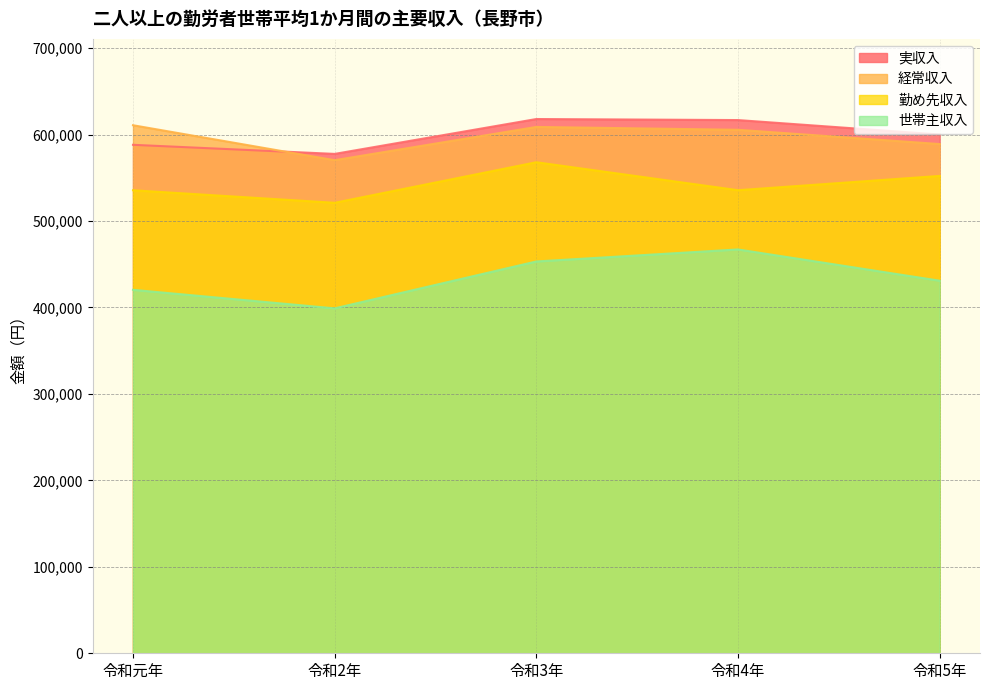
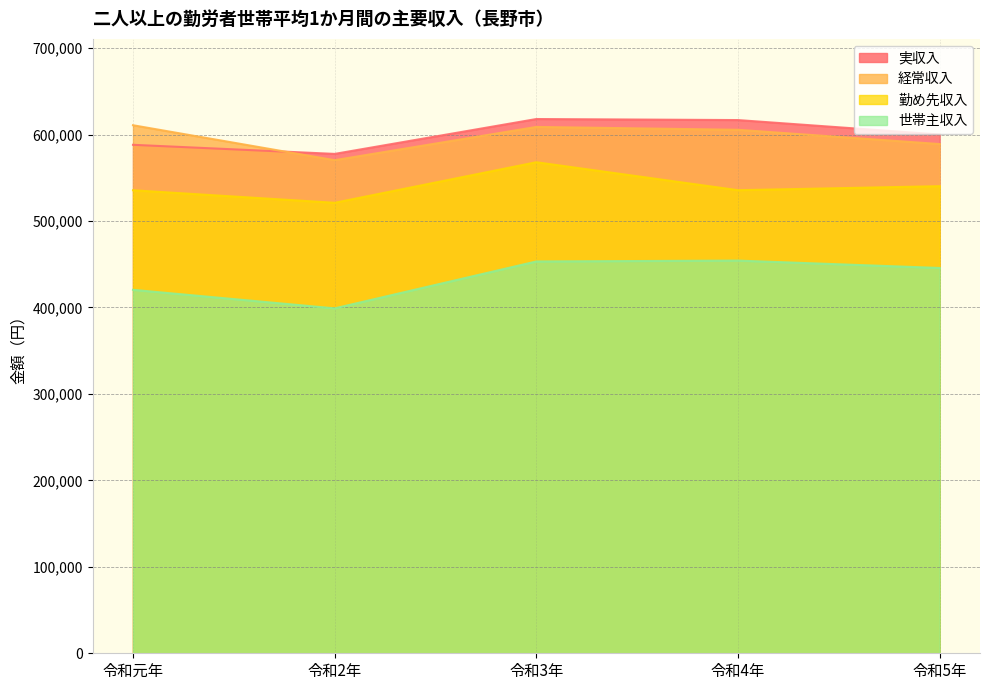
  {
    "実収入": {
      "令和元年": "590,000",
      "令和2年": "580,000",
      "令和3年": "620,000",
      "令和4年": "620,000",
      "令和5年": "600,000"
    },
    "経常収入": {
      "令和元年": "610,000",
      "令和2年": "570,000",
      "令和3年": "610,000",
      "令和4年": "610,000",
      "令和5年": "590,000"
    },
    "勤め先収入": {
      "令和元年": "540,000",
      "令和2年": "520,000",
      "令和3年": "570,000",
      "令和4年": "540,000",
-     "令和5年": "550,000"
+     "令和5年": "540,000"
    },
    "世帯主収入": {
      "令和元年": "420,000",
      "令和2年": "400,000",
      "令和3年": "450,000",
-     "令和4年": "470,000",
-     "令和5年": "430,000"
+     "令和4年": "450,000",
+     "令和5年": "450,000"
    }
  }
